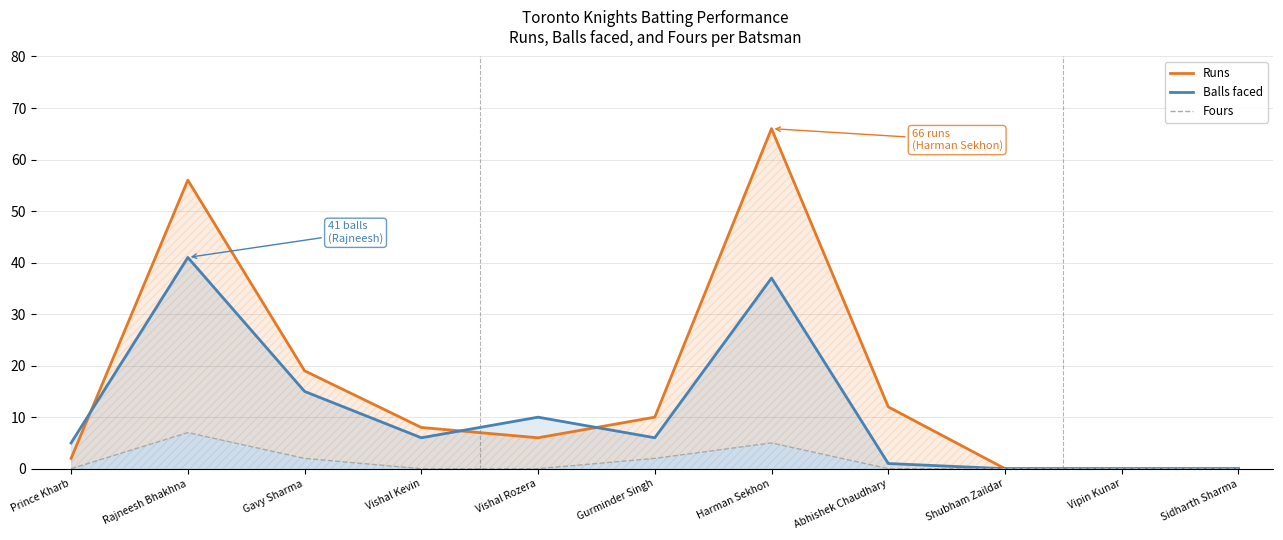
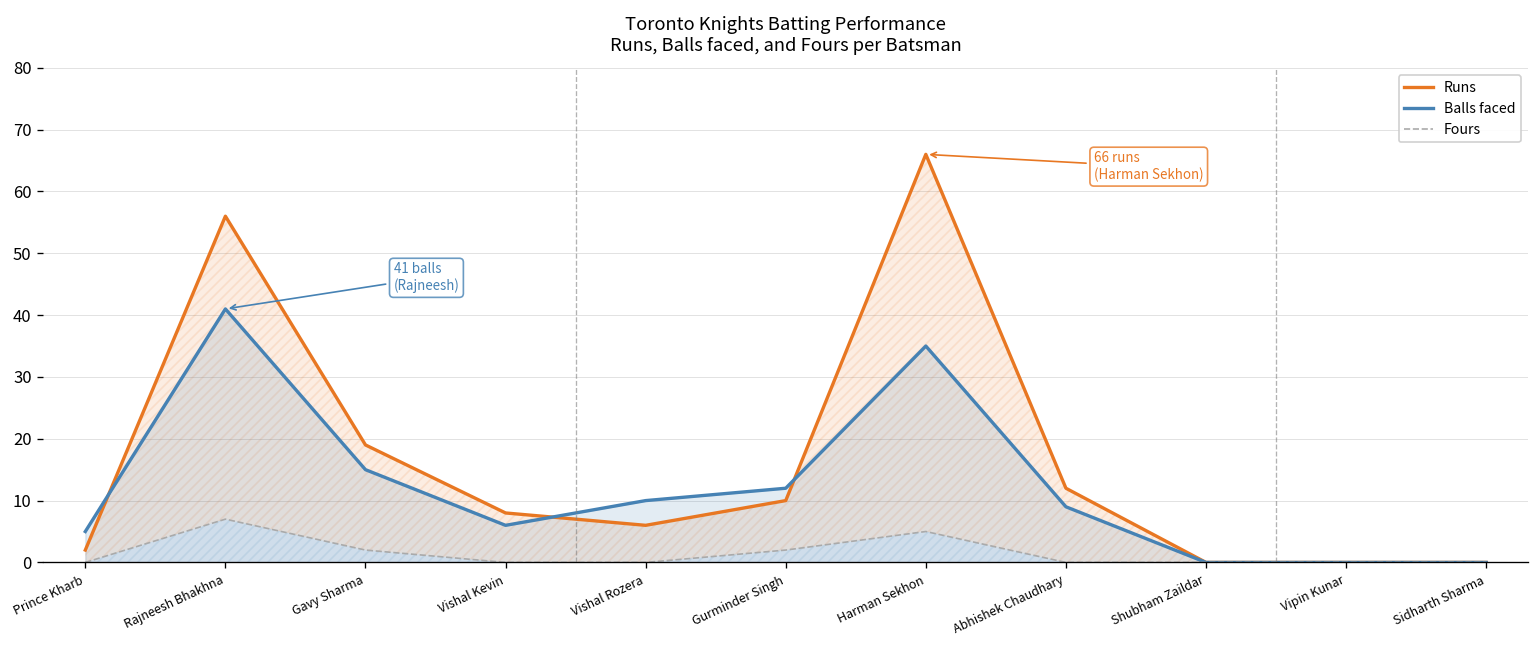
  {
    "Runs": {
      "Prince Kharb": 2,
      "Rajneesh Bhakhna": 56,
      "Gavy Sharma": 19,
      "Vishal Kevin": 8,
      "Vishal Rozera": 6,
      "Gurminder Singh": 10,
      "Abhishek Chaudhary": 12
    },
    "Balls faced": {
      "Prince Kharb": 5,
      "Gavy Sharma": 15,
      "Vishal Kevin": 6,
      "Vishal Rozera": 10,
-     "Gurminder Singh": 6,
-     "Harman Sekhon": 37,
-     "Abhishek Chaudhary": 1
+     "Gurminder Singh": 12,
+     "Harman Sekhon": 35,
+     "Abhishek Chaudhary": 9
    },
    "Fours": {
      "Prince Kharb": 0,
      "Rajneesh Bhakhna": 7,
      "Gavy Sharma": 2,
      "Vishal Kevin": 0,
      "Vishal Rozera": 0,
      "Gurminder Singh": 2,
      "Harman Sekhon": 5,
      "Abhishek Chaudhary": 0
    }
  }
